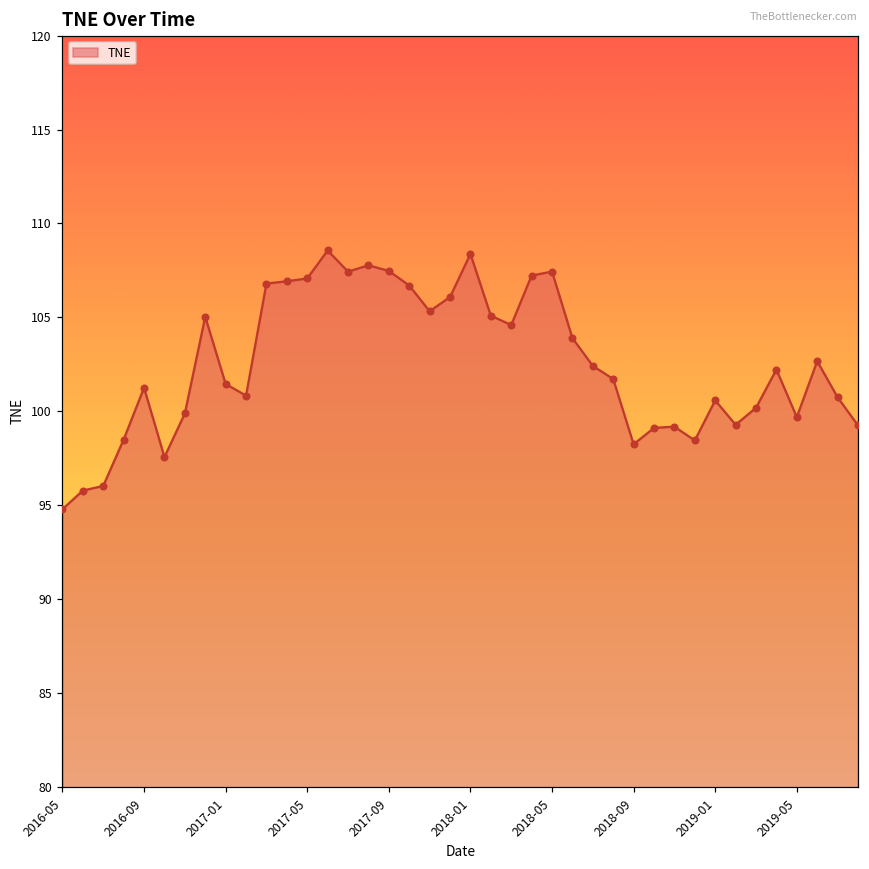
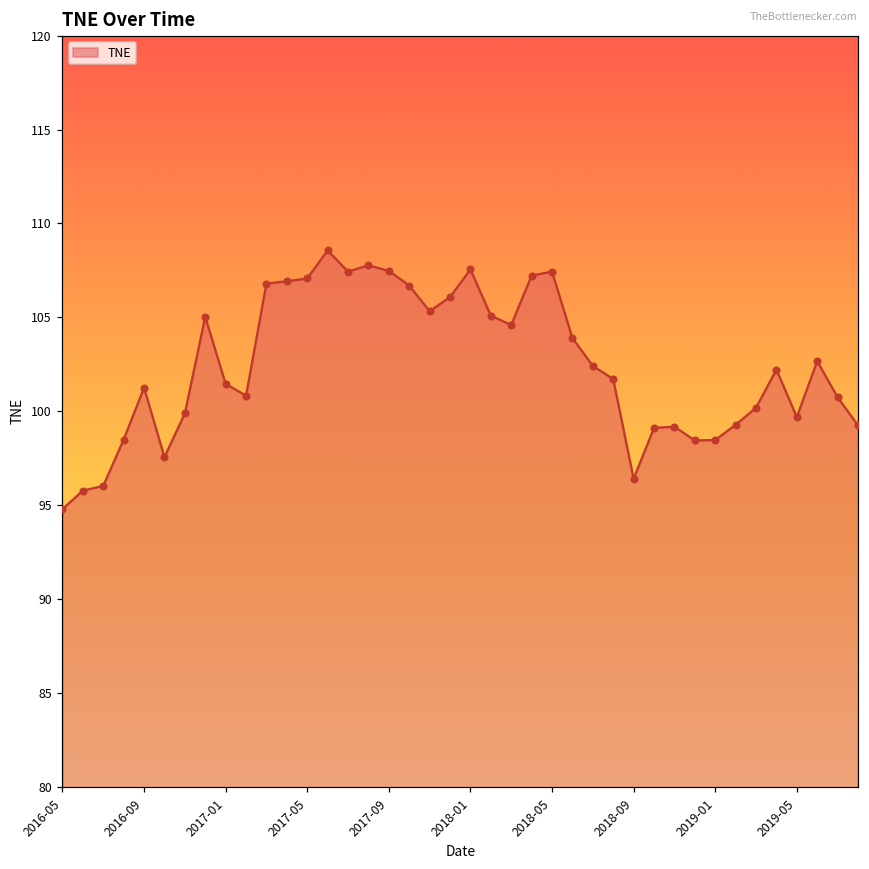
  {
    "2016-05": 94.8,
    "2016-09": 101.3,
    "2017-01": 101.5,
    "2017-05": 107.1,
    "2017-09": 107.5,
-   "2018-01": 108.4,
+   "2018-01": 107.6,
    "2018-05": 107.4,
-   "2018-09": 98.2,
-   "2019-01": 100.6,
+   "2018-09": 96.4,
+   "2019-01": 98.5,
    "2019-05": 99.7
  }
